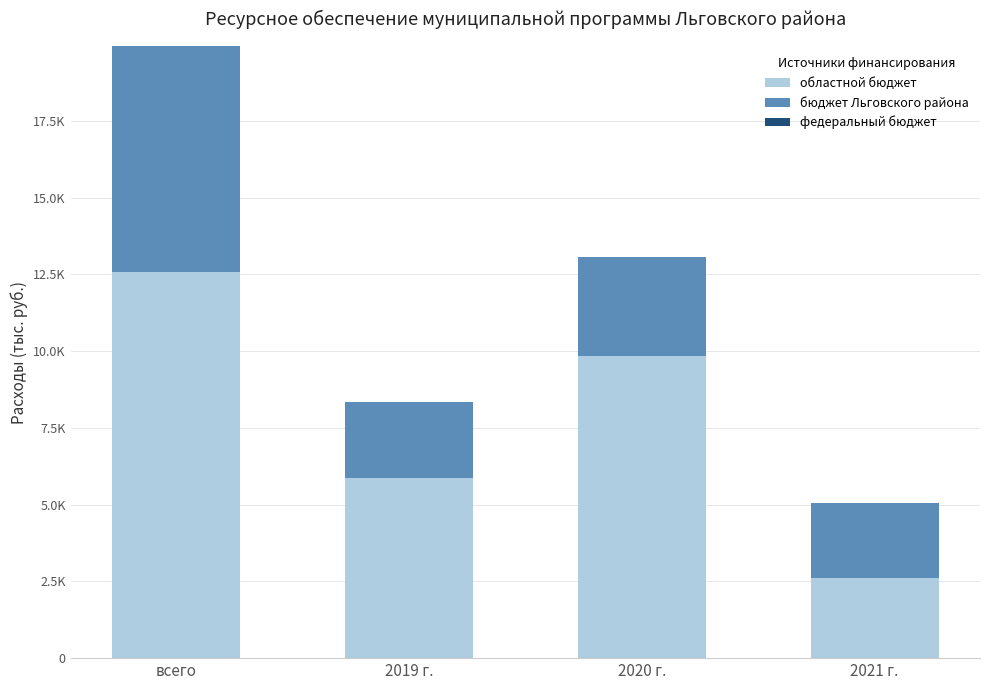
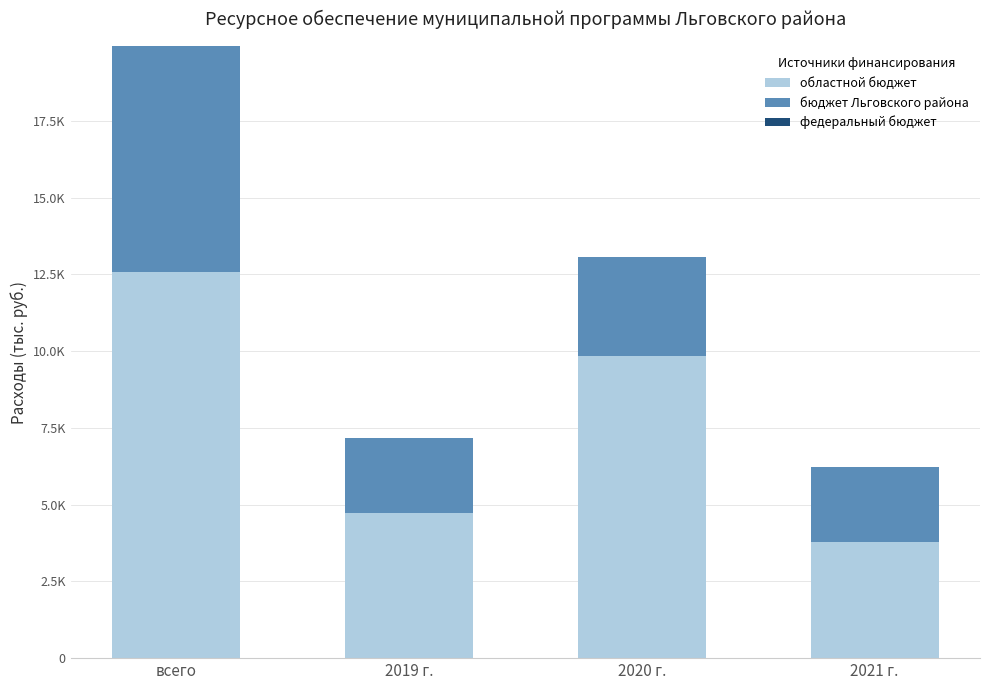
  {
    "областной бюджет": {
      "всего": 12600,
-     "2019 г.": 5900,
+     "2019 г.": 4700,
      "2020 г.": 9800,
-     "2021 г.": 2600
+     "2021 г.": 3800
    }
  }
